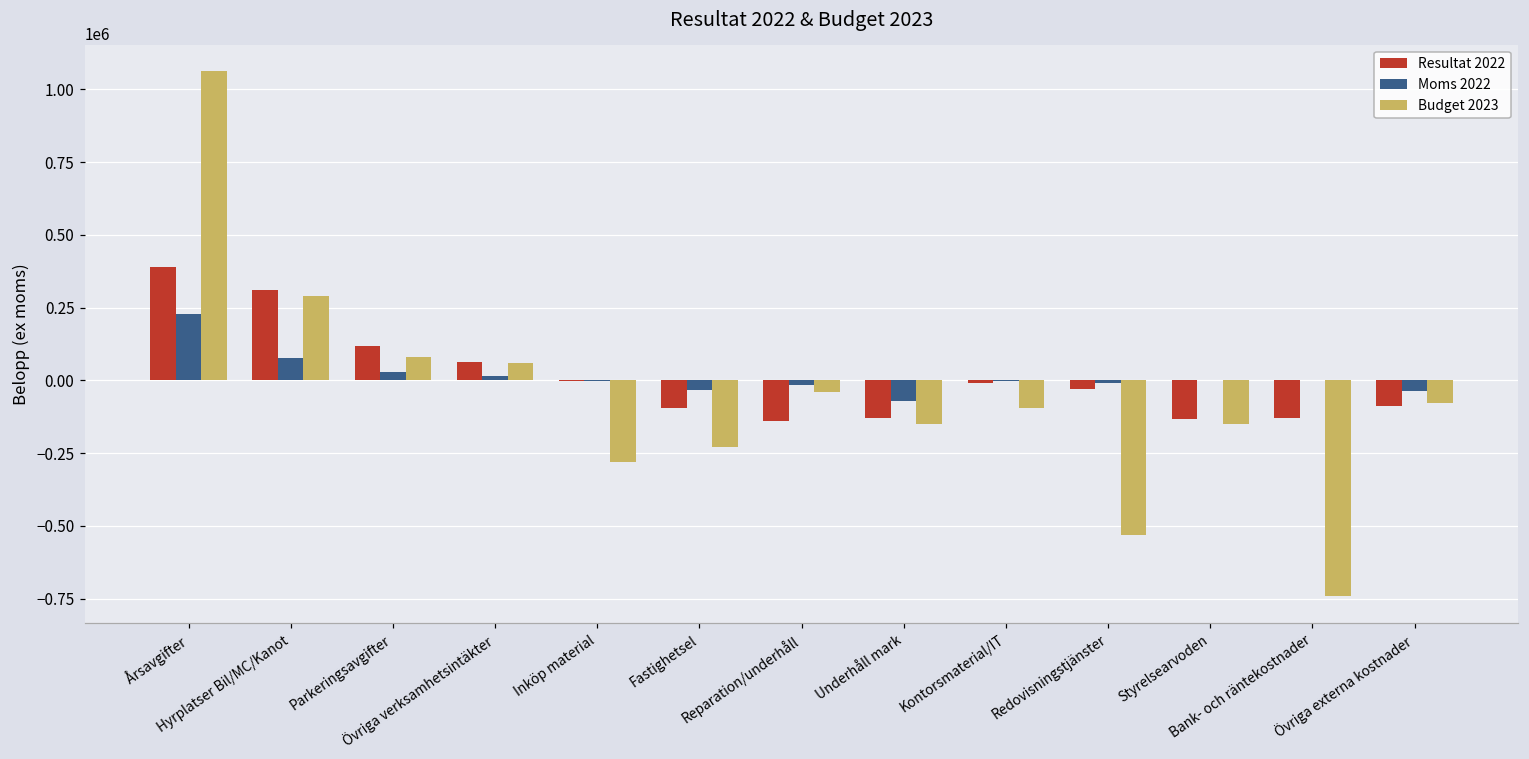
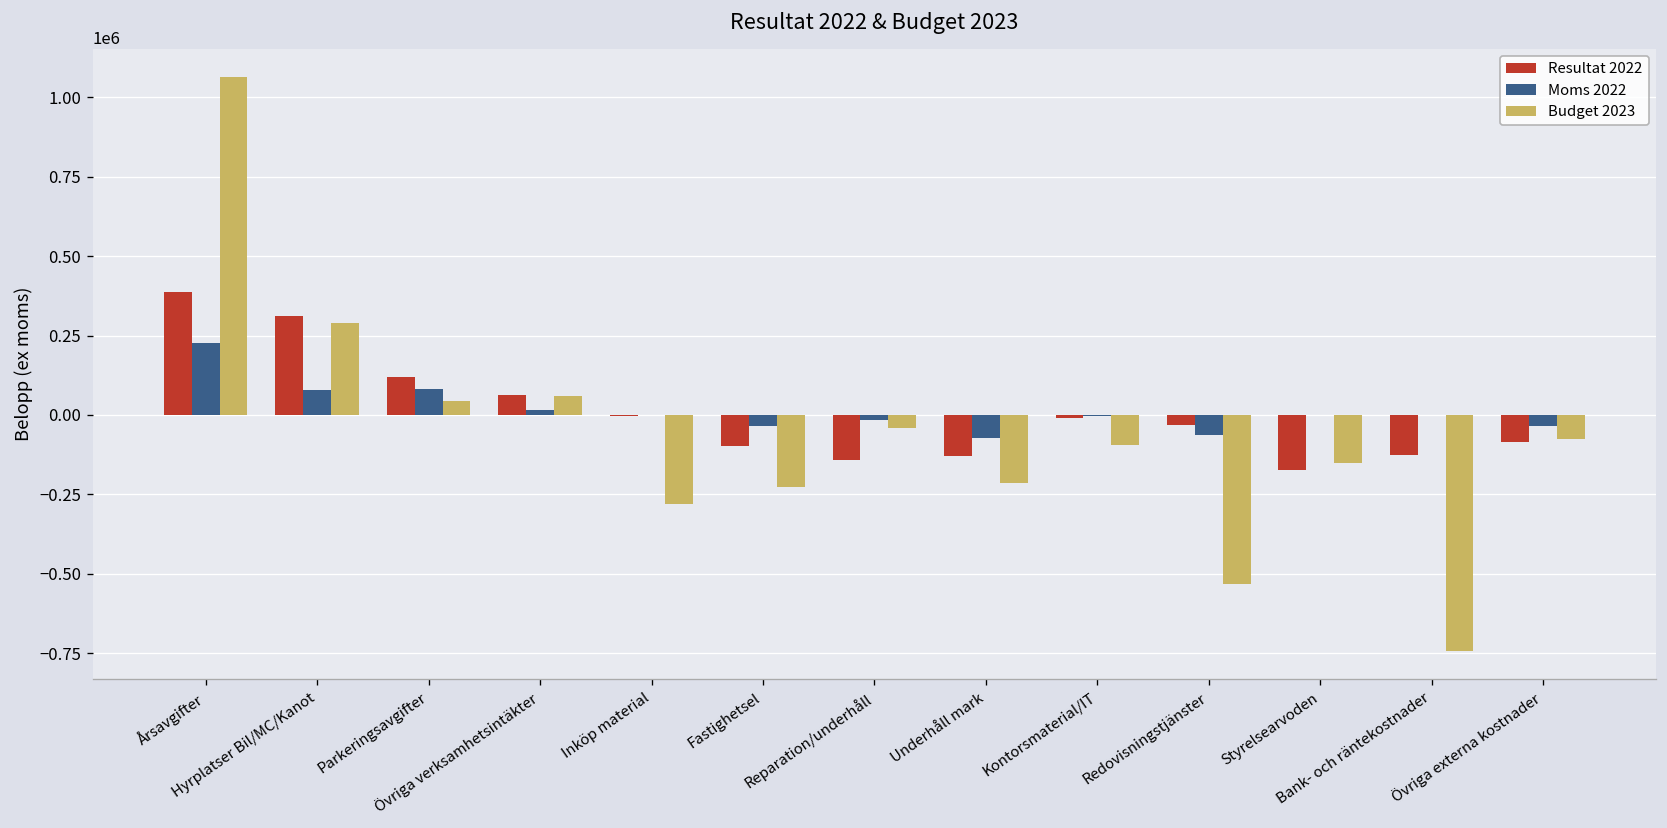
  {
    "Resultat 2022": {
      "Årsavgifter": 390000,
      "Hyrplatser Bil/MC/Kanot": 310000,
      "Parkeringsavgifter": 120000,
      "Övriga verksamhetsintäkter": 60000,
      "Fastighetsel": -100000,
      "Reparation/underhåll": -140000,
      "Underhåll mark": -130000,
      "Redovisningstjänster": -30000,
-     "Styrelsearvoden": -130000,
+     "Styrelsearvoden": -170000,
      "Bank- och räntekostnader": -130000,
      "Övriga externa kostnader": -90000
    },
    "Moms 2022": {
      "Årsavgifter": 230000,
      "Hyrplatser Bil/MC/Kanot": 80000,
-     "Parkeringsavgifter": 30000,
+     "Parkeringsavgifter": 80000,
      "Övriga verksamhetsintäkter": 20000,
      "Fastighetsel": -30000,
      "Reparation/underhåll": -20000,
      "Underhåll mark": -70000,
-     "Redovisningstjänster": -10000,
+     "Redovisningstjänster": -60000,
      "Styrelsearvoden": 0,
      "Bank- och räntekostnader": 0,
      "Övriga externa kostnader": -40000
    },
    "Budget 2023": {
      "Årsavgifter": 1060000,
      "Hyrplatser Bil/MC/Kanot": 290000,
-     "Parkeringsavgifter": 80000,
+     "Parkeringsavgifter": 40000,
      "Övriga verksamhetsintäkter": 60000,
      "Inköp material": -280000,
      "Fastighetsel": -230000,
      "Reparation/underhåll": -40000,
-     "Underhåll mark": -150000,
+     "Underhåll mark": -220000,
      "Kontorsmaterial/IT": -90000,
      "Redovisningstjänster": -530000,
      "Styrelsearvoden": -150000,
      "Bank- och räntekostnader": -740000,
      "Övriga externa kostnader": -80000
    }
  }
